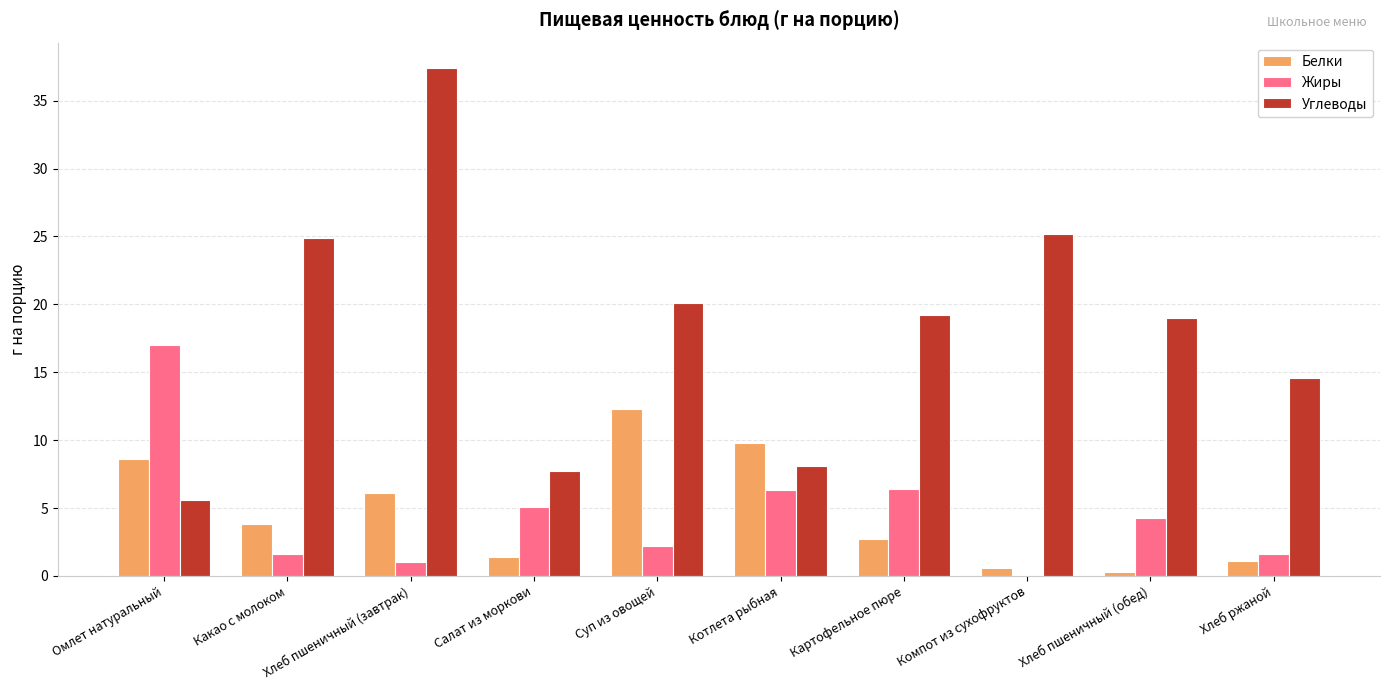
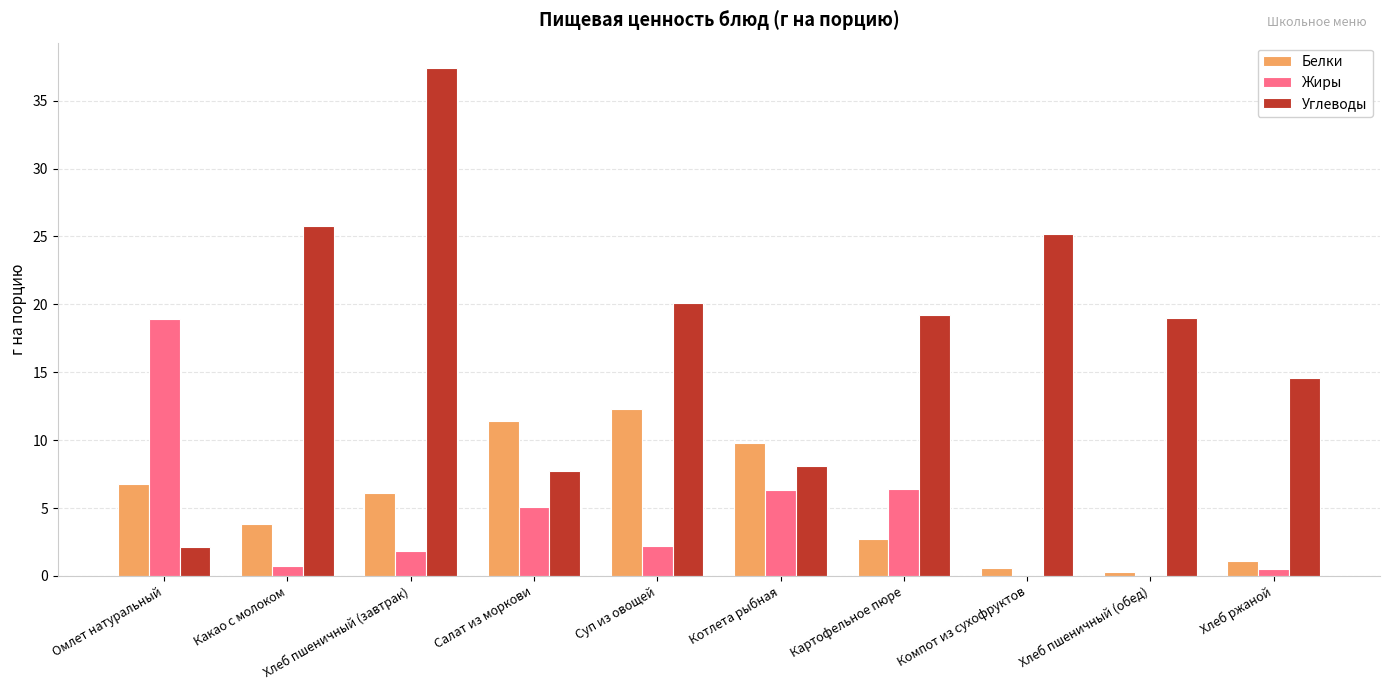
  {
    "Белки": {
-     "Омлет натуральный": 8.6,
+     "Омлет натуральный": 6.8,
      "Какао с молоком": 3.8,
      "Хлеб пшеничный (завтрак)": 6.1,
-     "Салат из моркови": 1.4,
+     "Салат из моркови": 11.4,
      "Суп из овощей": 12.3,
      "Котлета рыбная": 9.8,
      "Картофельное пюре": 2.7,
      "Компот из сухофруктов": 0.6,
      "Хлеб пшеничный (обед)": 0.3,
      "Хлеб ржаной": 1.1
    },
    "Жиры": {
-     "Омлет натуральный": 17.0,
-     "Какао с молоком": 1.6,
-     "Хлеб пшеничный (завтрак)": 1.0,
+     "Омлет натуральный": 18.9,
+     "Какао с молоком": 0.7,
+     "Хлеб пшеничный (завтрак)": 1.8,
      "Салат из моркови": 5.1,
      "Суп из овощей": 2.2,
      "Котлета рыбная": 6.3,
      "Картофельное пюре": 6.4,
      "Компот из сухофруктов": 0.0,
-     "Хлеб пшеничный (обед)": 4.3,
-     "Хлеб ржаной": 1.6
+     "Хлеб пшеничный (обед)": 0.0,
+     "Хлеб ржаной": 0.5
    },
    "Углеводы": {
-     "Омлет натуральный": 5.6,
-     "Какао с молоком": 24.9,
+     "Омлет натуральный": 2.1,
+     "Какао с молоком": 25.8,
      "Хлеб пшеничный (завтрак)": 37.4,
      "Салат из моркови": 7.7,
      "Суп из овощей": 20.1,
      "Котлета рыбная": 8.1,
      "Картофельное пюре": 19.2,
      "Компот из сухофруктов": 25.2,
      "Хлеб пшеничный (обед)": 19.0,
      "Хлеб ржаной": 14.6
    }
  }
